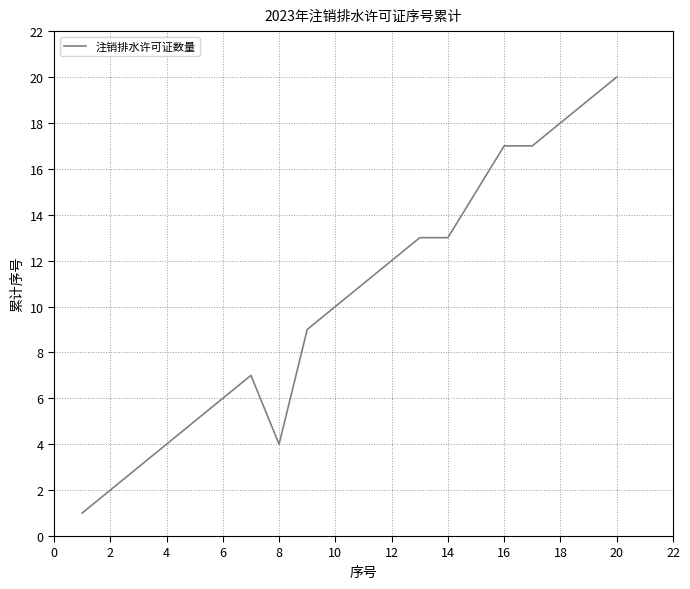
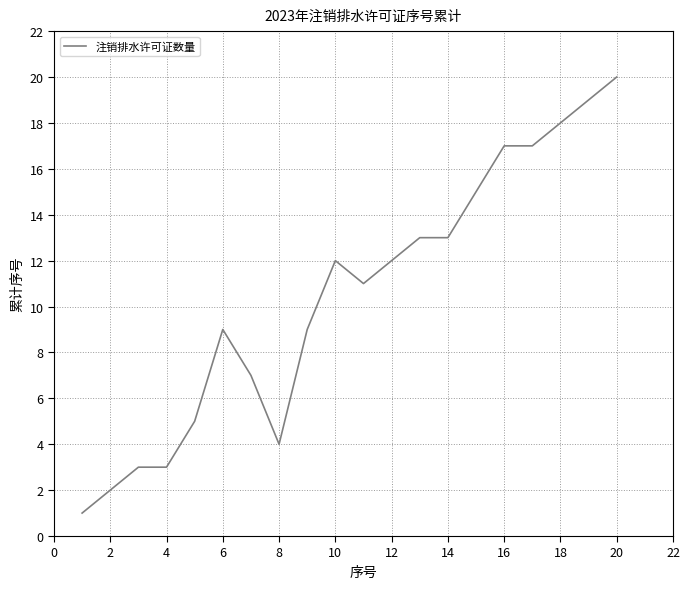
  {
    "2": 2,
-   "4": 4,
-   "6": 6,
+   "4": 3,
+   "6": 9,
    "8": 4,
-   "10": 10,
+   "10": 12,
    "12": 12,
    "14": 13,
    "16": 17,
    "18": 18,
    "20": 20
  }
